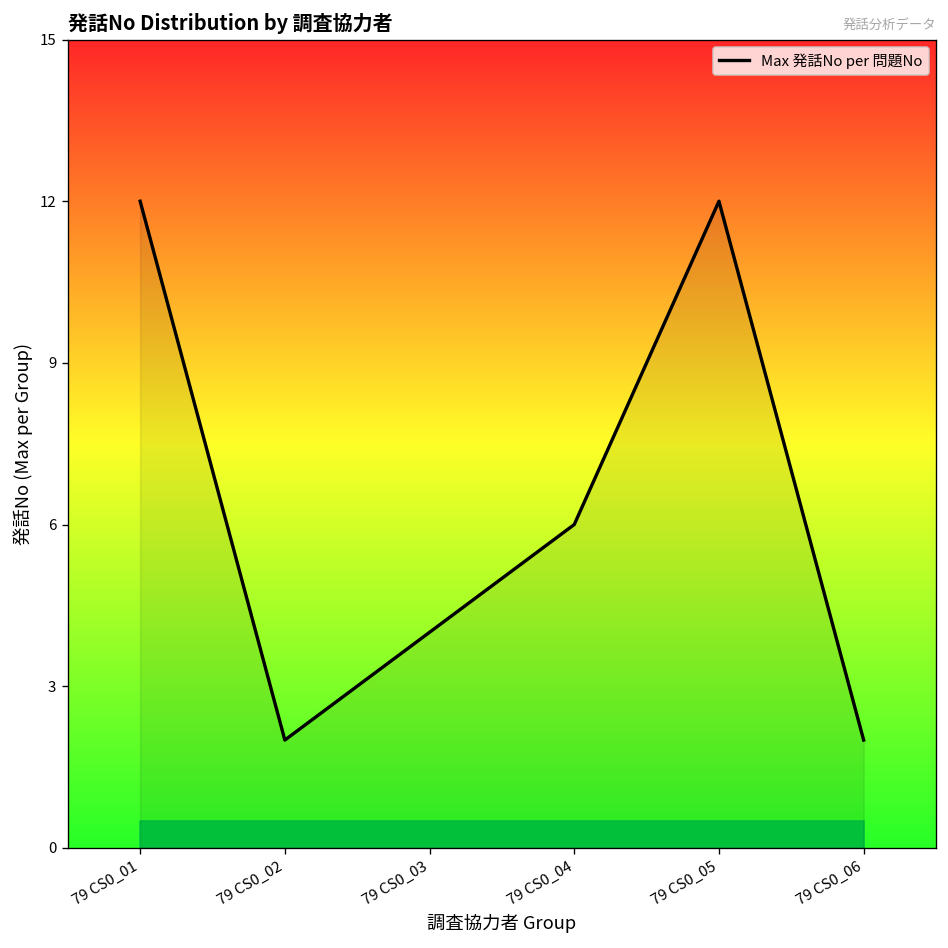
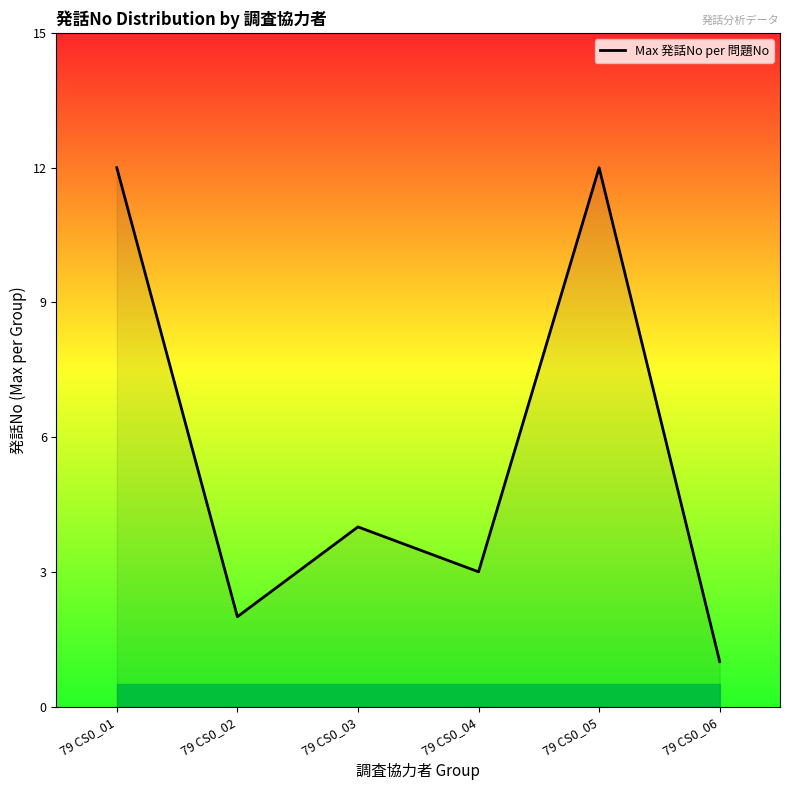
  {
    "Max 発話No per 問題No": {
      "79 CS0_01": 12,
      "79 CS0_02": 2,
      "79 CS0_03": 4,
-     "79 CS0_04": 6,
+     "79 CS0_04": 3,
      "79 CS0_05": 12,
-     "79 CS0_06": 2
+     "79 CS0_06": 1
    }
  }
